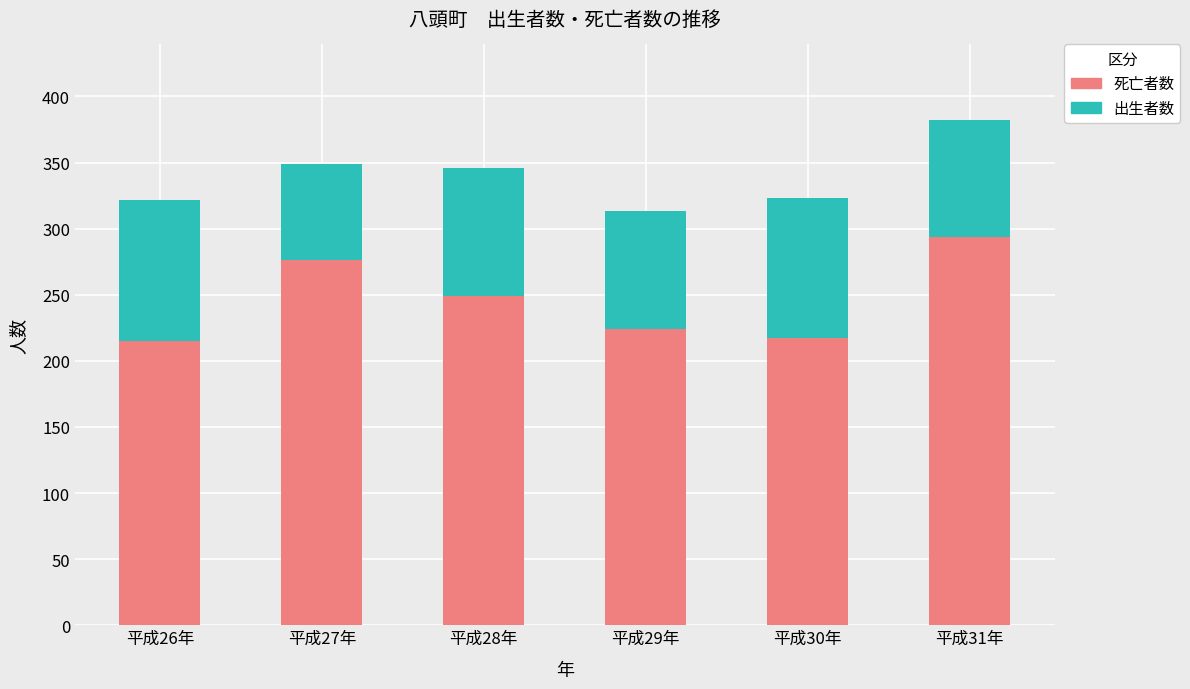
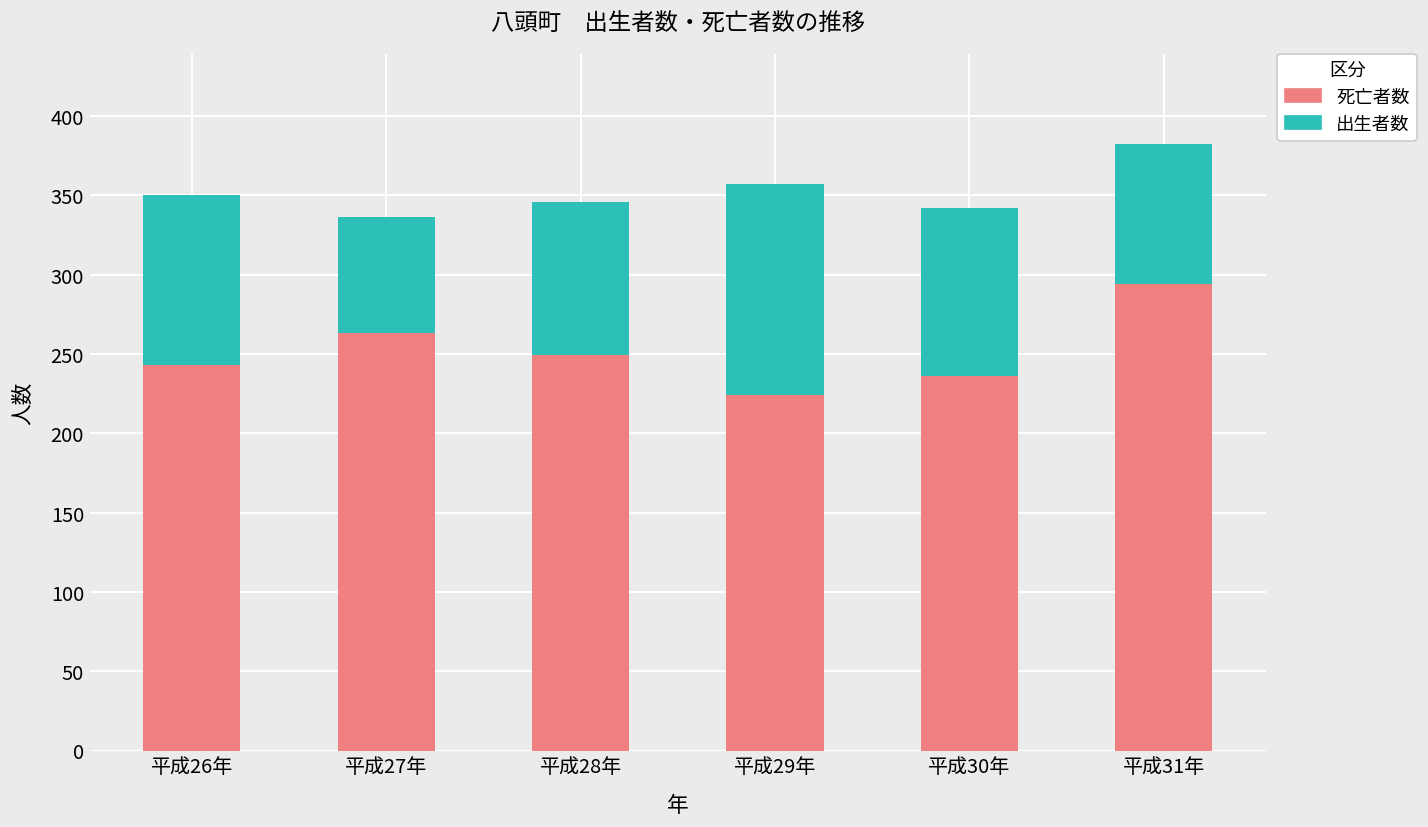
  {
    "死亡者数": {
-     "平成26年": 215,
-     "平成27年": 276,
+     "平成26年": 243,
+     "平成27年": 263,
      "平成28年": 249,
      "平成29年": 224,
-     "平成30年": 217,
+     "平成30年": 236,
      "平成31年": 294
    },
    "出生者数": {
      "平成26年": 107,
      "平成27年": 73,
      "平成28年": 97,
-     "平成29年": 89,
+     "平成29年": 133,
      "平成30年": 106,
      "平成31年": 88
    }
  }
